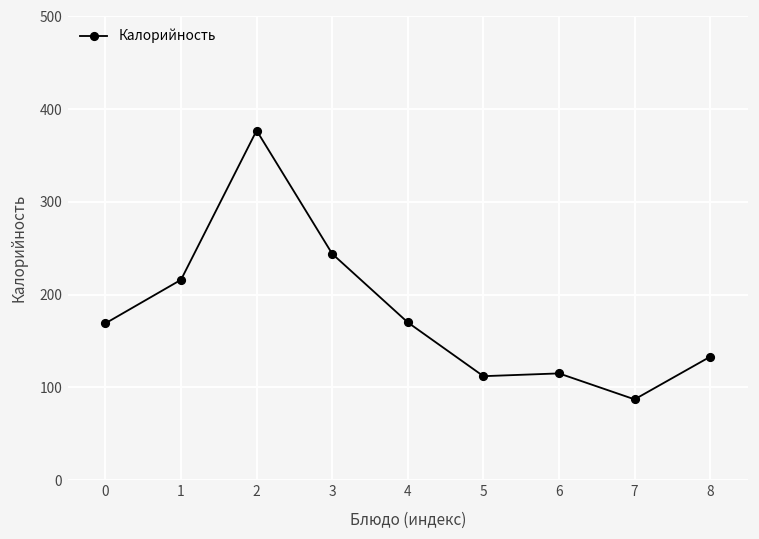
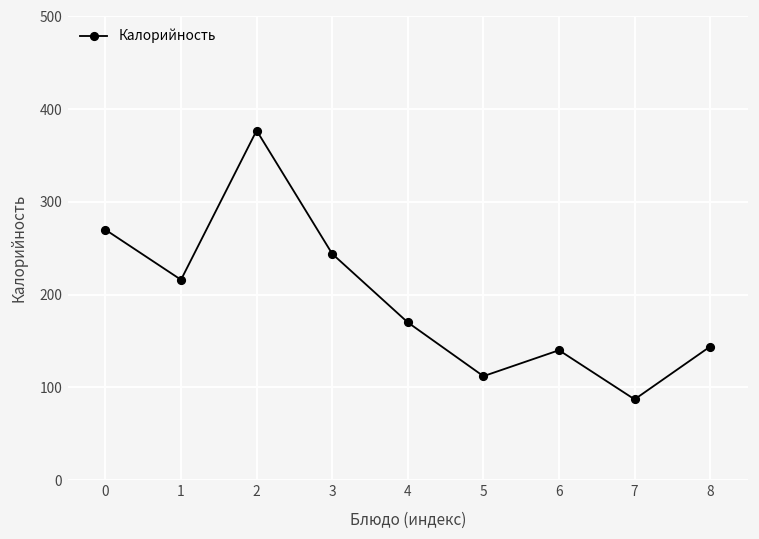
  {
-   "0": 170,
+   "0": 270,
    "1": 220,
    "2": 380,
    "3": 240,
    "4": 170,
    "5": 110,
-   "6": 120,
+   "6": 140,
    "7": 90,
-   "8": 130
+   "8": 140
  }
